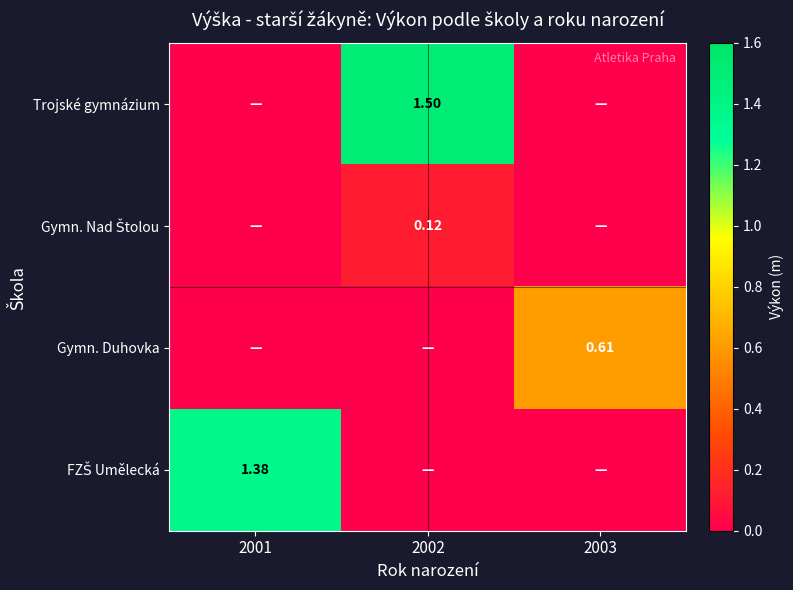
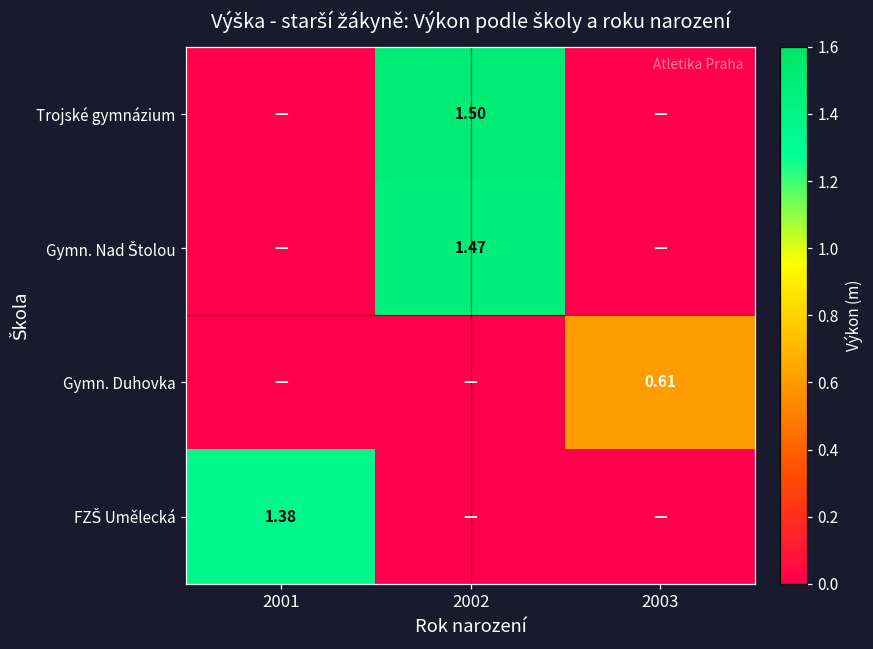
  {
    "Trojské gymnázium": {
      "2002": 1.50
    },
    "Gymn. Nad Štolou": {
-     "2002": 0.12
+     "2002": 1.47
    },
    "Gymn. Duhovka": {
      "2003": 0.61
    },
    "FZŠ Umělecká": {
      "2001": 1.38
    }
  }
